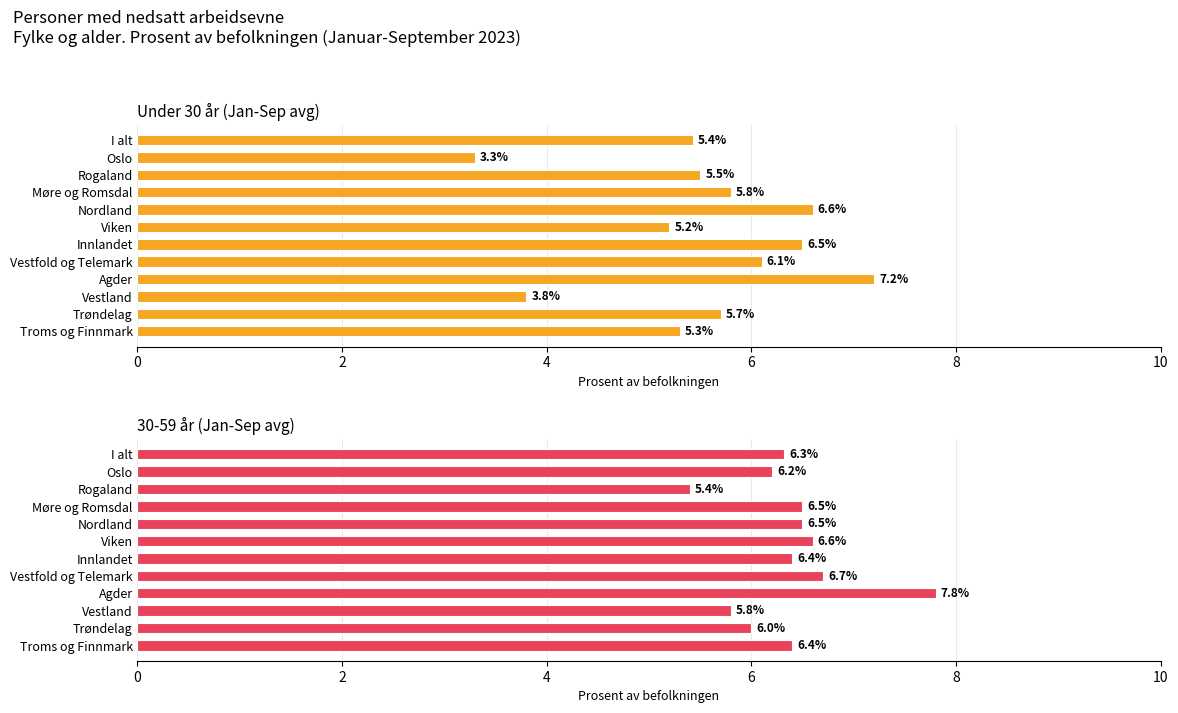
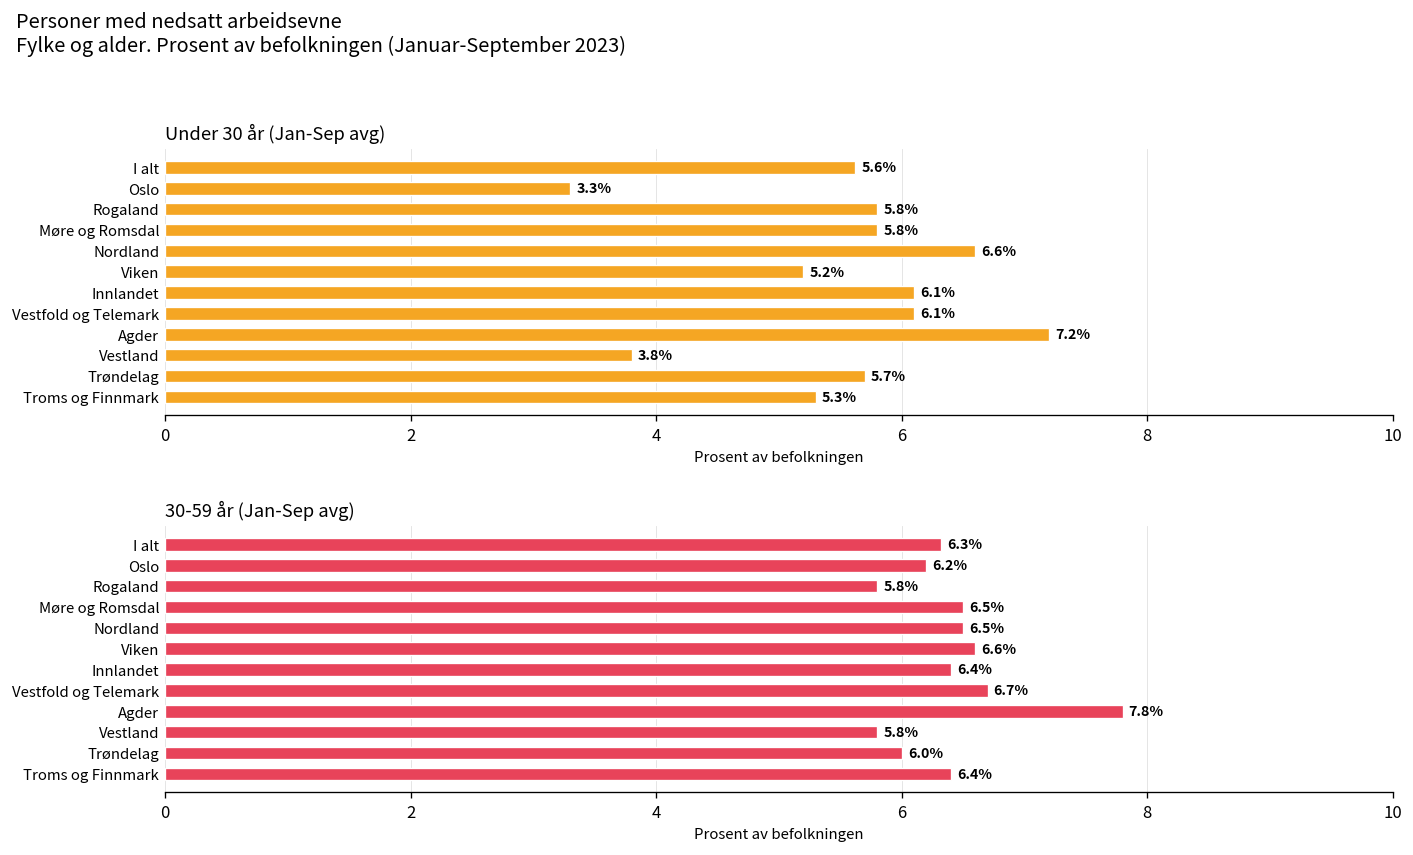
  {
    "Under 30 år (Jan-Sep avg)": {
-     "I alt": "5.4%",
+     "I alt": "5.6%",
      "Oslo": "3.3%",
-     "Rogaland": "5.5%",
+     "Rogaland": "5.8%",
      "Møre og Romsdal": "5.8%",
      "Nordland": "6.6%",
      "Viken": "5.2%",
-     "Innlandet": "6.5%",
+     "Innlandet": "6.1%",
      "Vestfold og Telemark": "6.1%",
      "Agder": "7.2%",
      "Vestland": "3.8%",
      "Trøndelag": "5.7%",
      "Troms og Finnmark": "5.3%"
    },
    "30-59 år (Jan-Sep avg)": {
      "I alt": "6.3%",
      "Oslo": "6.2%",
-     "Rogaland": "5.4%",
+     "Rogaland": "5.8%",
      "Møre og Romsdal": "6.5%",
      "Nordland": "6.5%",
      "Viken": "6.6%",
      "Innlandet": "6.4%",
      "Vestfold og Telemark": "6.7%",
      "Agder": "7.8%",
      "Vestland": "5.8%",
      "Trøndelag": "6.0%",
      "Troms og Finnmark": "6.4%"
    }
  }
